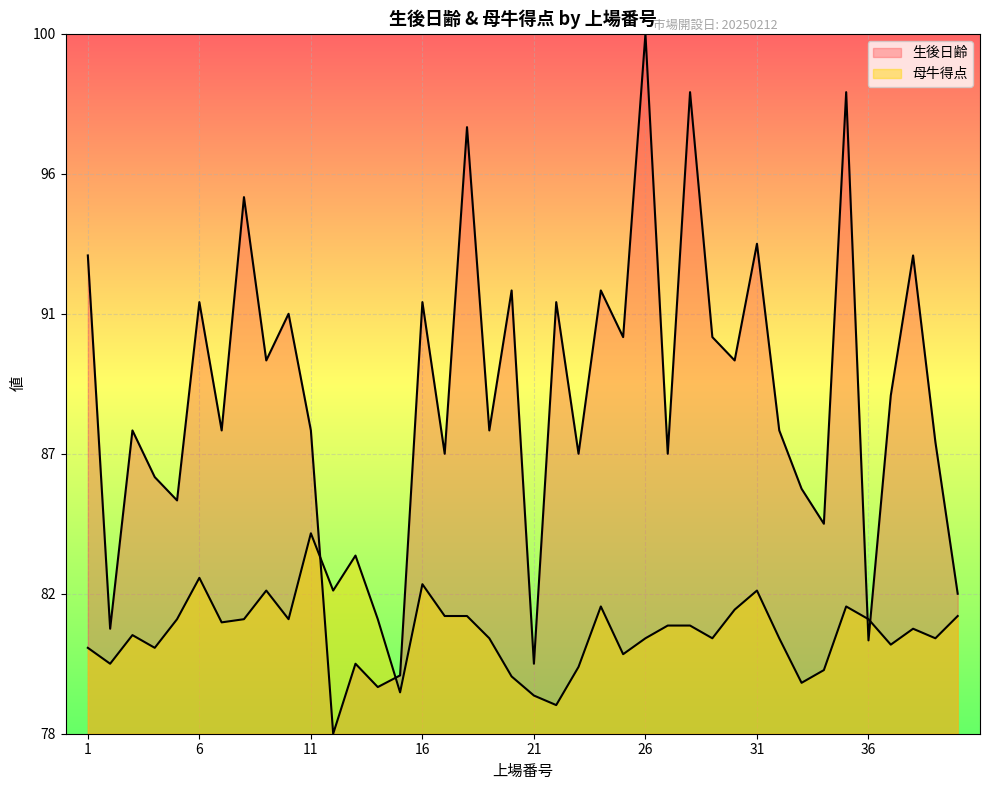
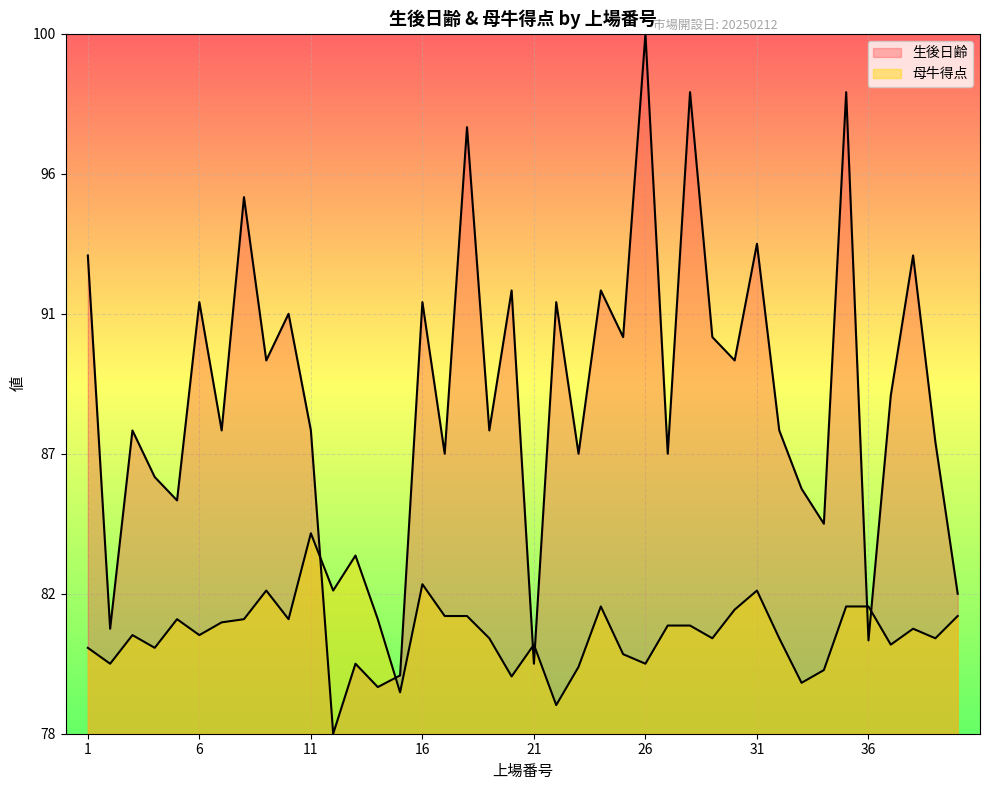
  {
    "生後日齢": {
      "1": 93.0,
      "6": 91.6,
      "11": 87.5,
      "16": 91.6,
      "21": 80.2,
      "26": 100.0,
      "31": 93.4,
      "36": 80.9
    },
    "母牛得点": {
      "1": 80.7,
-     "6": 82.9,
+     "6": 81.1,
      "11": 84.3,
      "16": 82.7,
-     "21": 79.2,
-     "26": 81.0,
+     "21": 80.8,
+     "26": 80.2,
      "31": 82.5,
-     "36": 81.6
+     "36": 82.0
    }
  }
